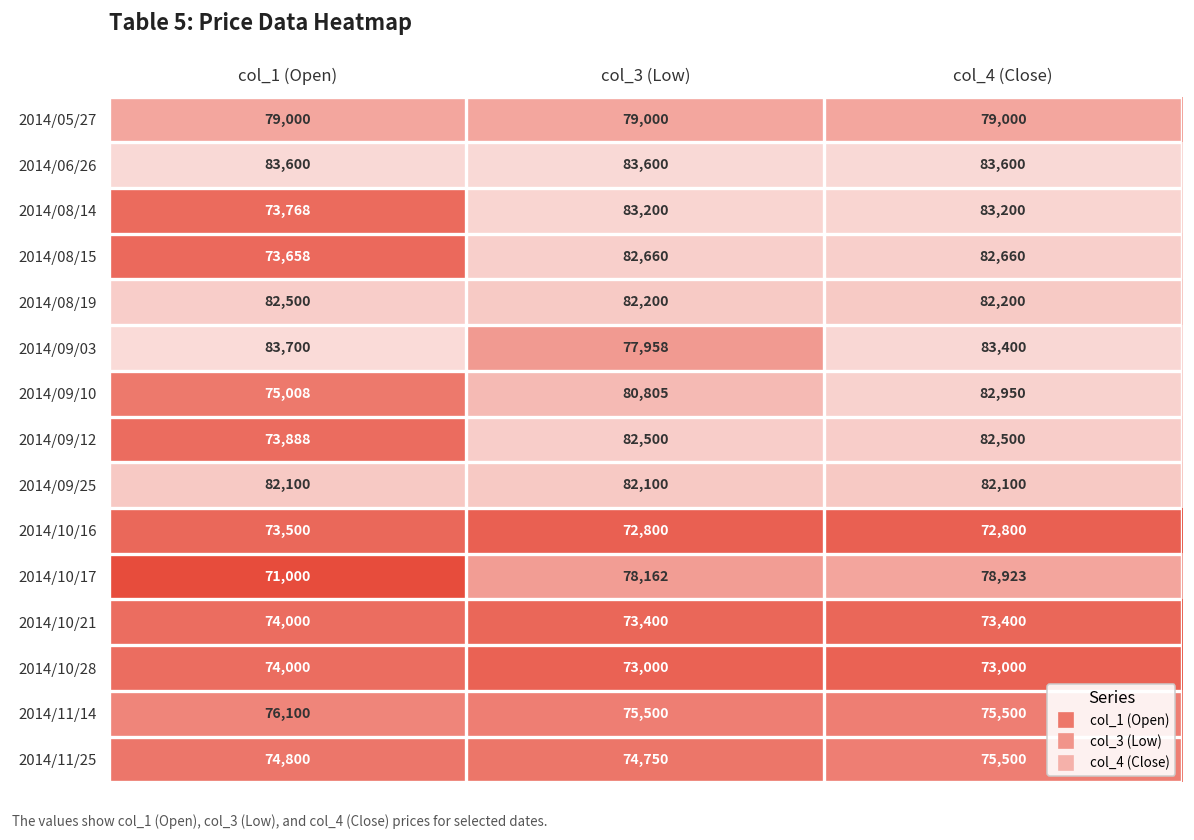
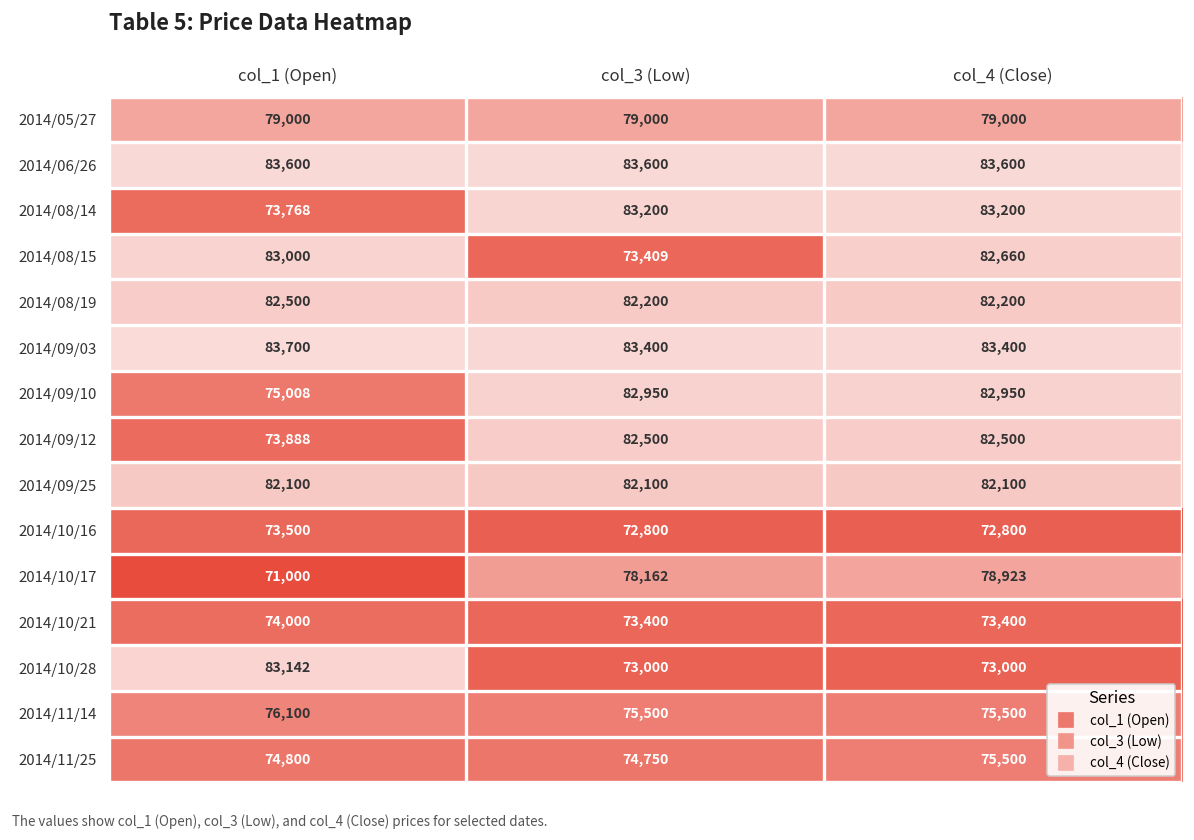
  {
    "2014/05/27": {
      "col_1 (Open)": "79,000",
      "col_3 (Low)": "79,000",
      "col_4 (Close)": "79,000"
    },
    "2014/06/26": {
      "col_1 (Open)": "83,600",
      "col_3 (Low)": "83,600",
      "col_4 (Close)": "83,600"
    },
    "2014/08/14": {
      "col_1 (Open)": "73,768",
      "col_3 (Low)": "83,200",
      "col_4 (Close)": "83,200"
    },
    "2014/08/15": {
-     "col_1 (Open)": "73,658",
-     "col_3 (Low)": "82,660",
+     "col_1 (Open)": "83,000",
+     "col_3 (Low)": "73,409",
      "col_4 (Close)": "82,660"
    },
    "2014/08/19": {
      "col_1 (Open)": "82,500",
      "col_3 (Low)": "82,200",
      "col_4 (Close)": "82,200"
    },
    "2014/09/03": {
      "col_1 (Open)": "83,700",
-     "col_3 (Low)": "77,958",
+     "col_3 (Low)": "83,400",
      "col_4 (Close)": "83,400"
    },
    "2014/09/10": {
      "col_1 (Open)": "75,008",
-     "col_3 (Low)": "80,805",
+     "col_3 (Low)": "82,950",
      "col_4 (Close)": "82,950"
    },
    "2014/09/12": {
      "col_1 (Open)": "73,888",
      "col_3 (Low)": "82,500",
      "col_4 (Close)": "82,500"
    },
    "2014/09/25": {
      "col_1 (Open)": "82,100",
      "col_3 (Low)": "82,100",
      "col_4 (Close)": "82,100"
    },
    "2014/10/16": {
      "col_1 (Open)": "73,500",
      "col_3 (Low)": "72,800",
      "col_4 (Close)": "72,800"
    },
    "2014/10/17": {
      "col_1 (Open)": "71,000",
      "col_3 (Low)": "78,162",
      "col_4 (Close)": "78,923"
    },
    "2014/10/21": {
      "col_1 (Open)": "74,000",
      "col_3 (Low)": "73,400",
      "col_4 (Close)": "73,400"
    },
    "2014/10/28": {
-     "col_1 (Open)": "74,000",
+     "col_1 (Open)": "83,142",
      "col_3 (Low)": "73,000",
      "col_4 (Close)": "73,000"
    },
    "2014/11/14": {
      "col_1 (Open)": "76,100",
      "col_3 (Low)": "75,500",
      "col_4 (Close)": "75,500"
    },
    "2014/11/25": {
      "col_1 (Open)": "74,800",
      "col_3 (Low)": "74,750",
      "col_4 (Close)": "75,500"
    }
  }
